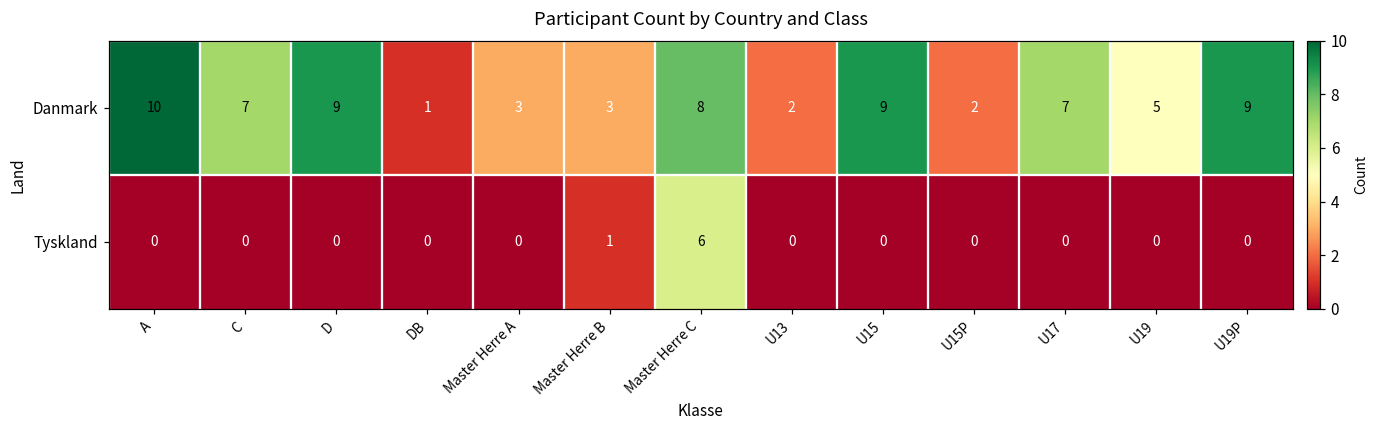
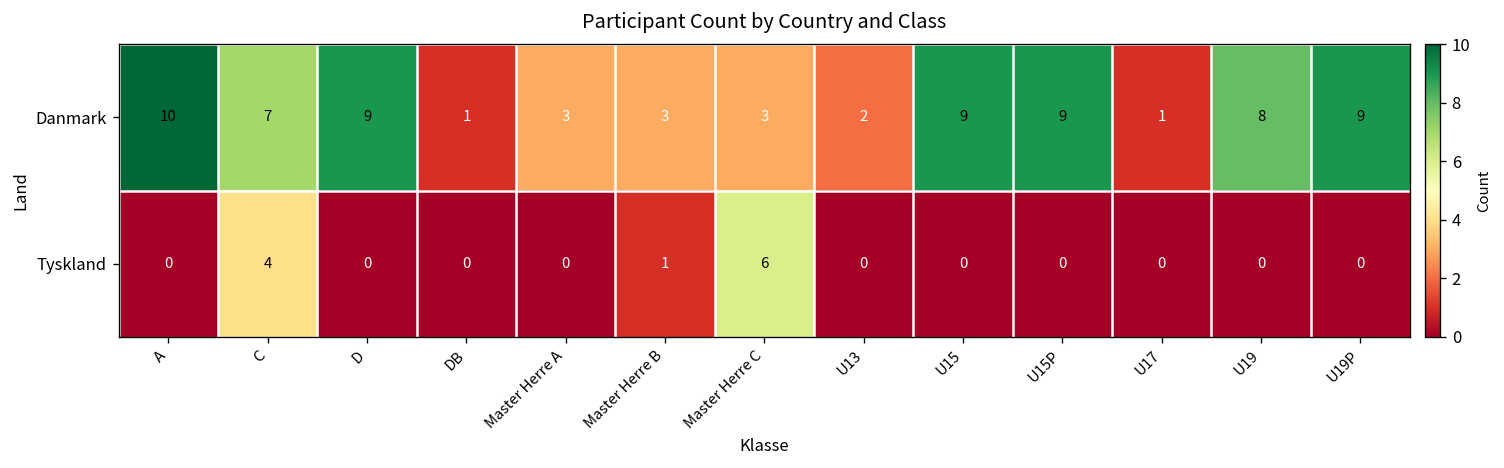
  {
    "Danmark": {
      "A": 10,
      "C": 7,
      "D": 9,
      "DB": 1,
      "Master Herre A": 3,
      "Master Herre B": 3,
-     "Master Herre C": 8,
+     "Master Herre C": 3,
      "U13": 2,
      "U15": 9,
-     "U15P": 2,
-     "U17": 7,
-     "U19": 5,
+     "U15P": 9,
+     "U17": 1,
+     "U19": 8,
      "U19P": 9
    },
    "Tyskland": {
      "A": 0,
-     "C": 0,
+     "C": 4,
      "D": 0,
      "DB": 0,
      "Master Herre A": 0,
      "Master Herre B": 1,
      "Master Herre C": 6,
      "U13": 0,
      "U15": 0,
      "U15P": 0,
      "U17": 0,
      "U19": 0,
      "U19P": 0
    }
  }
